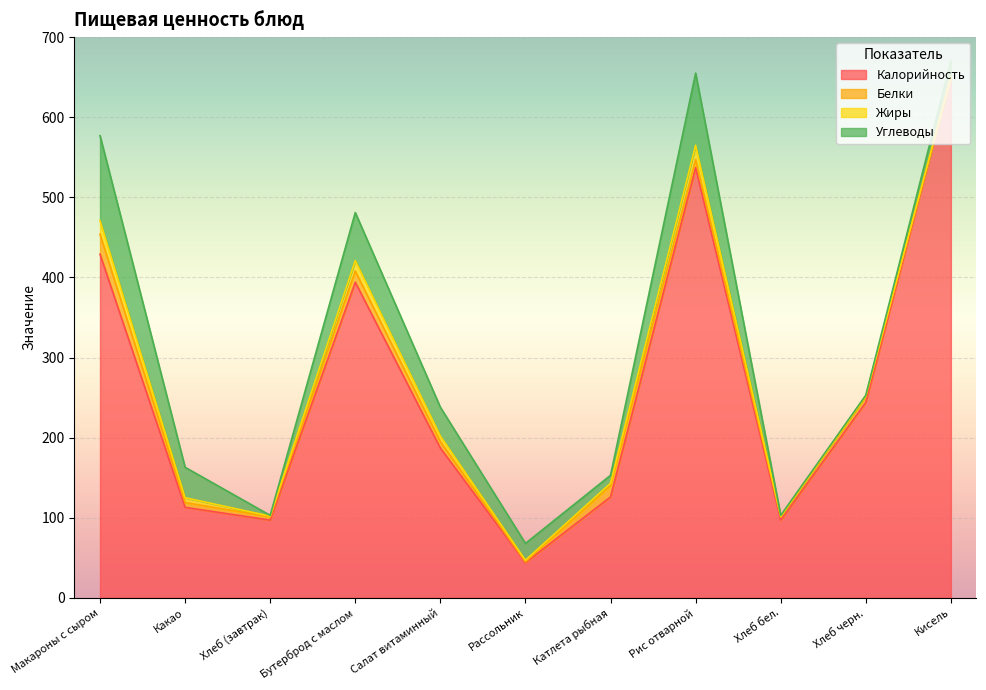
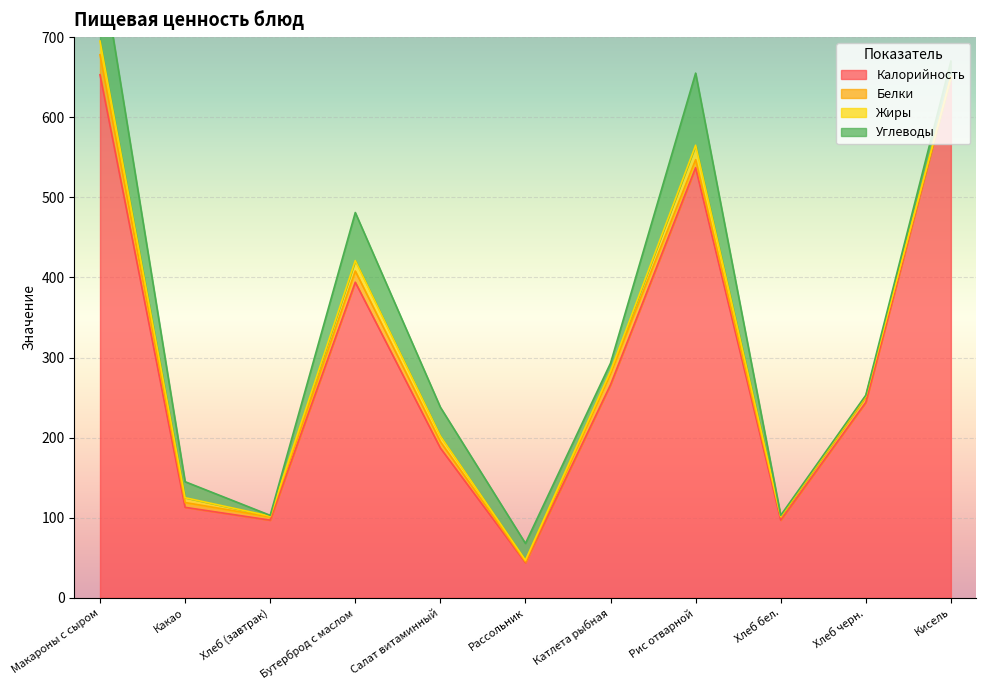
  {
    "Калорийность": {
-     "Макароны с сыром": 430,
+     "Макароны с сыром": 650,
      "Какао": 110,
      "Хлеб (завтрак)": 100,
      "Бутерброд с маслом": 390,
      "Салат витаминный": 190,
-     "Катлета рыбная": 130,
+     "Катлета рыбная": 270,
      "Рис отварной": 540,
      "Хлеб бел.": 100,
      "Хлеб черн.": 240
    },
    "Углеводы": {
-     "Какао": 40,
+     "Какао": 20,
      "Бутерброд с маслом": 60,
      "Салат витаминный": 40,
      "Рассольник": 20,
      "Катлета рыбная": 10,
      "Рис отварной": 90
    }
  }
